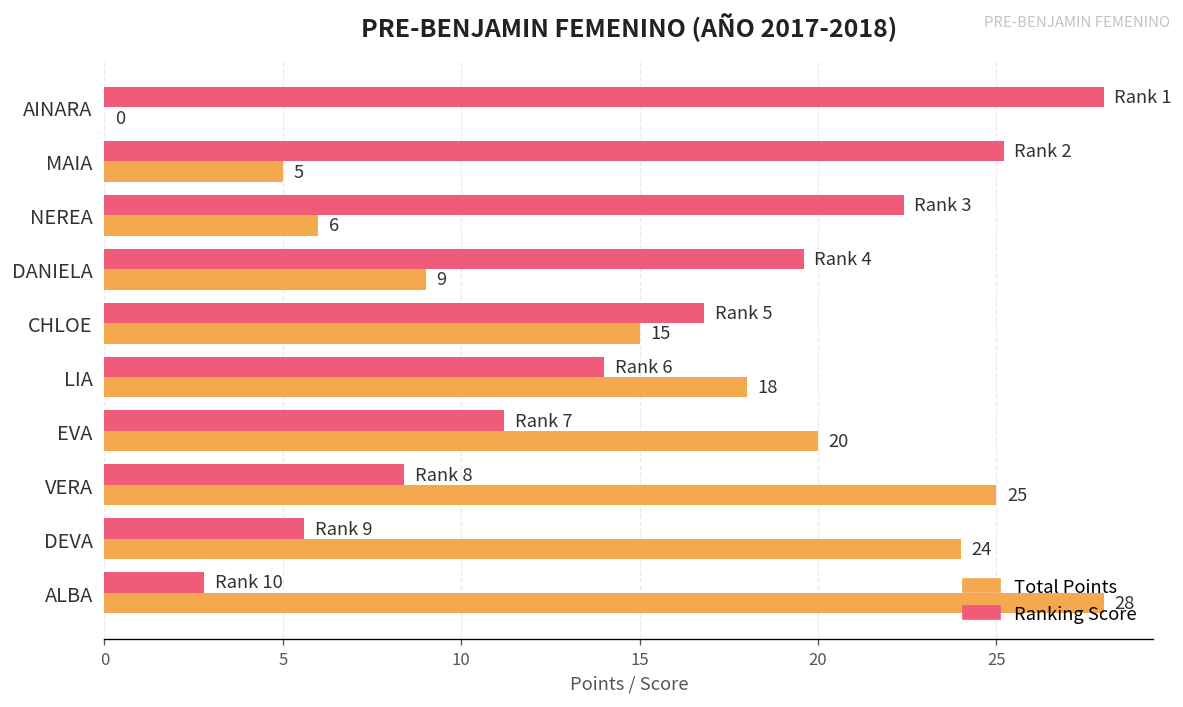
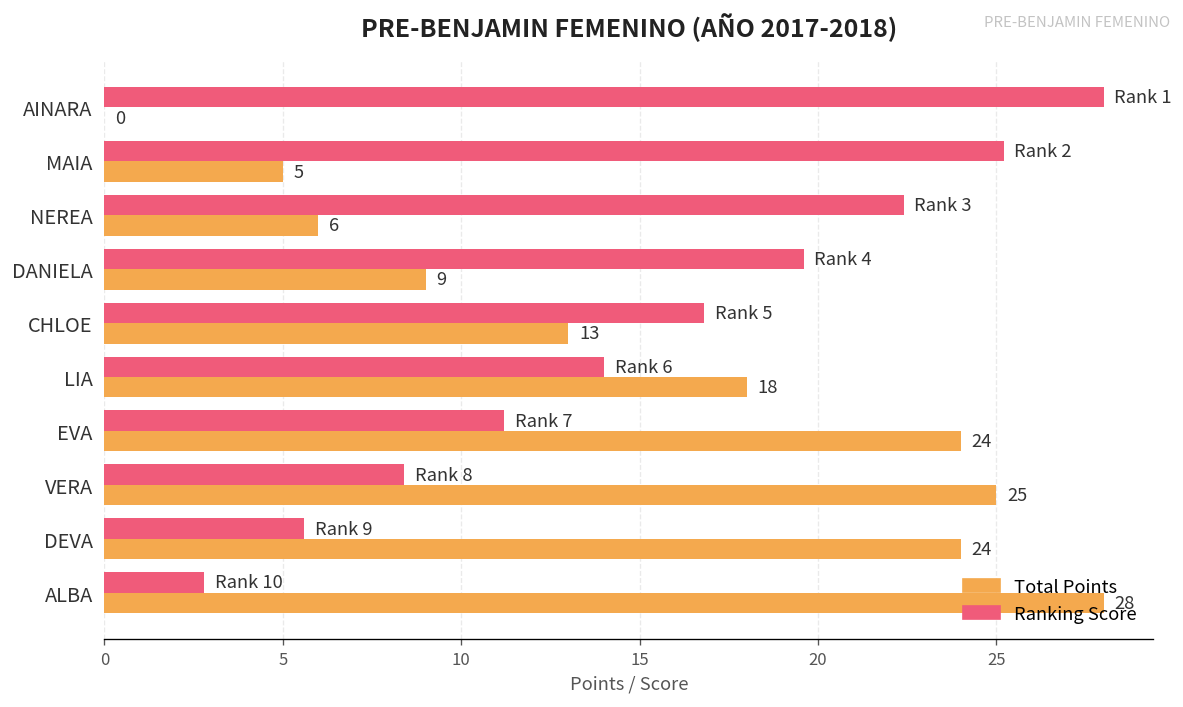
  {
    "Total Points": {
      "AINARA": 0,
      "MAIA": 5,
      "NEREA": 6,
      "DANIELA": 9,
-     "CHLOE": 15,
+     "CHLOE": 13,
      "LIA": 18,
-     "EVA": 20,
+     "EVA": 24,
      "VERA": 25,
      "DEVA": 24,
      "ALBA": 28
    },
    "Ranking Score": {
      "VERA": 8
    }
  }
